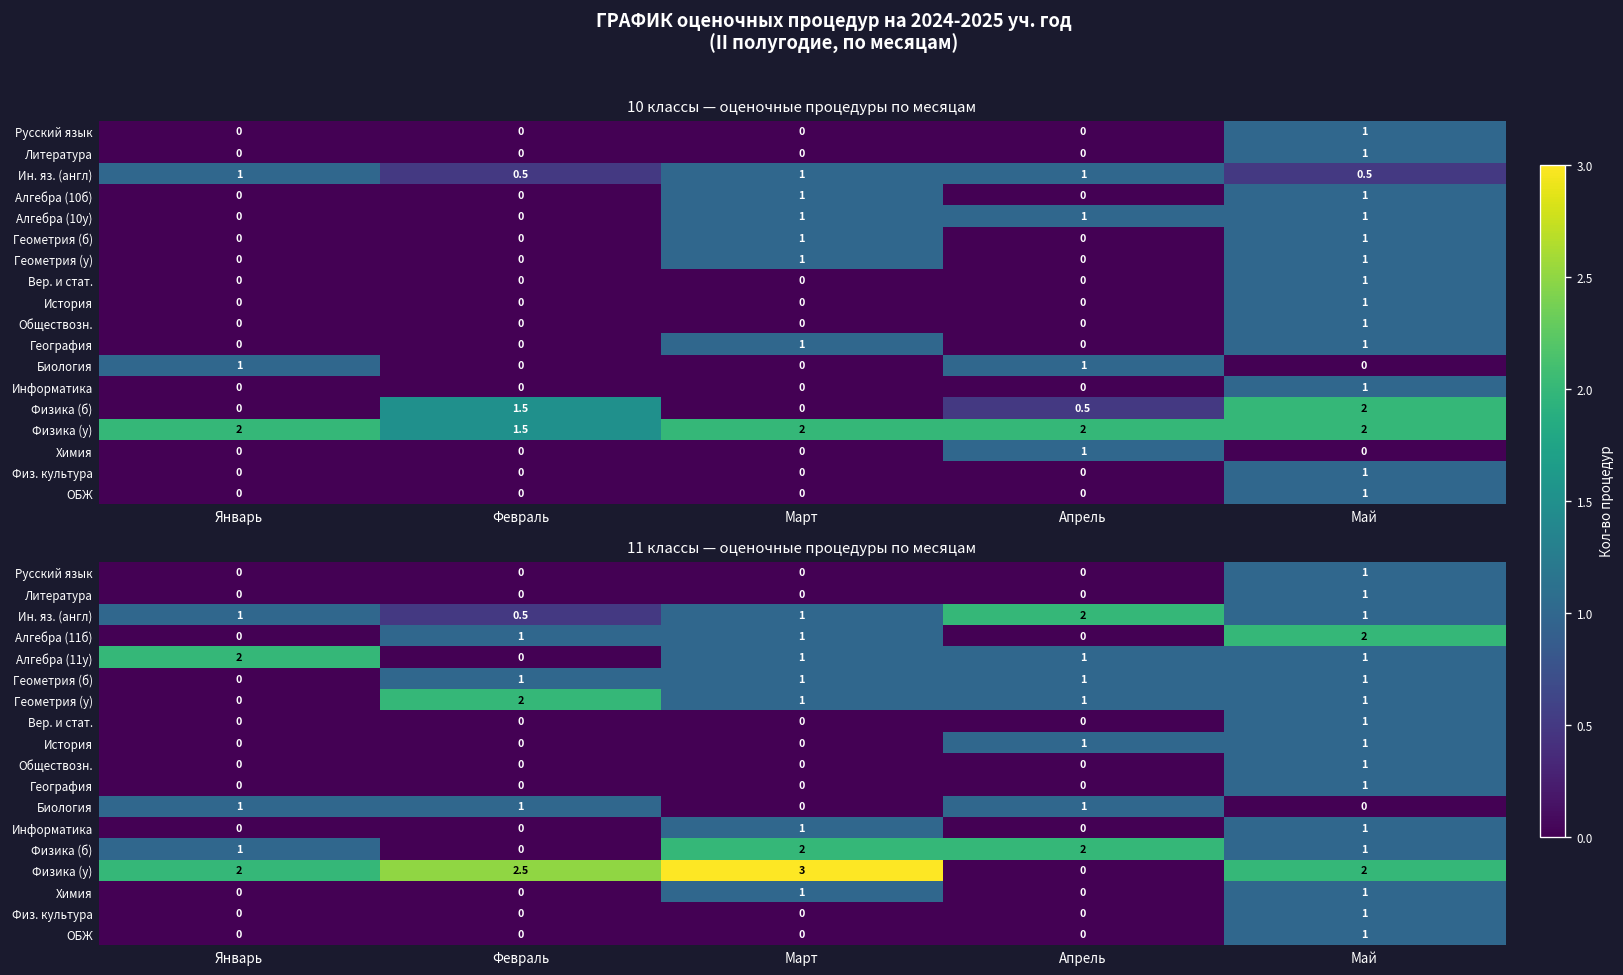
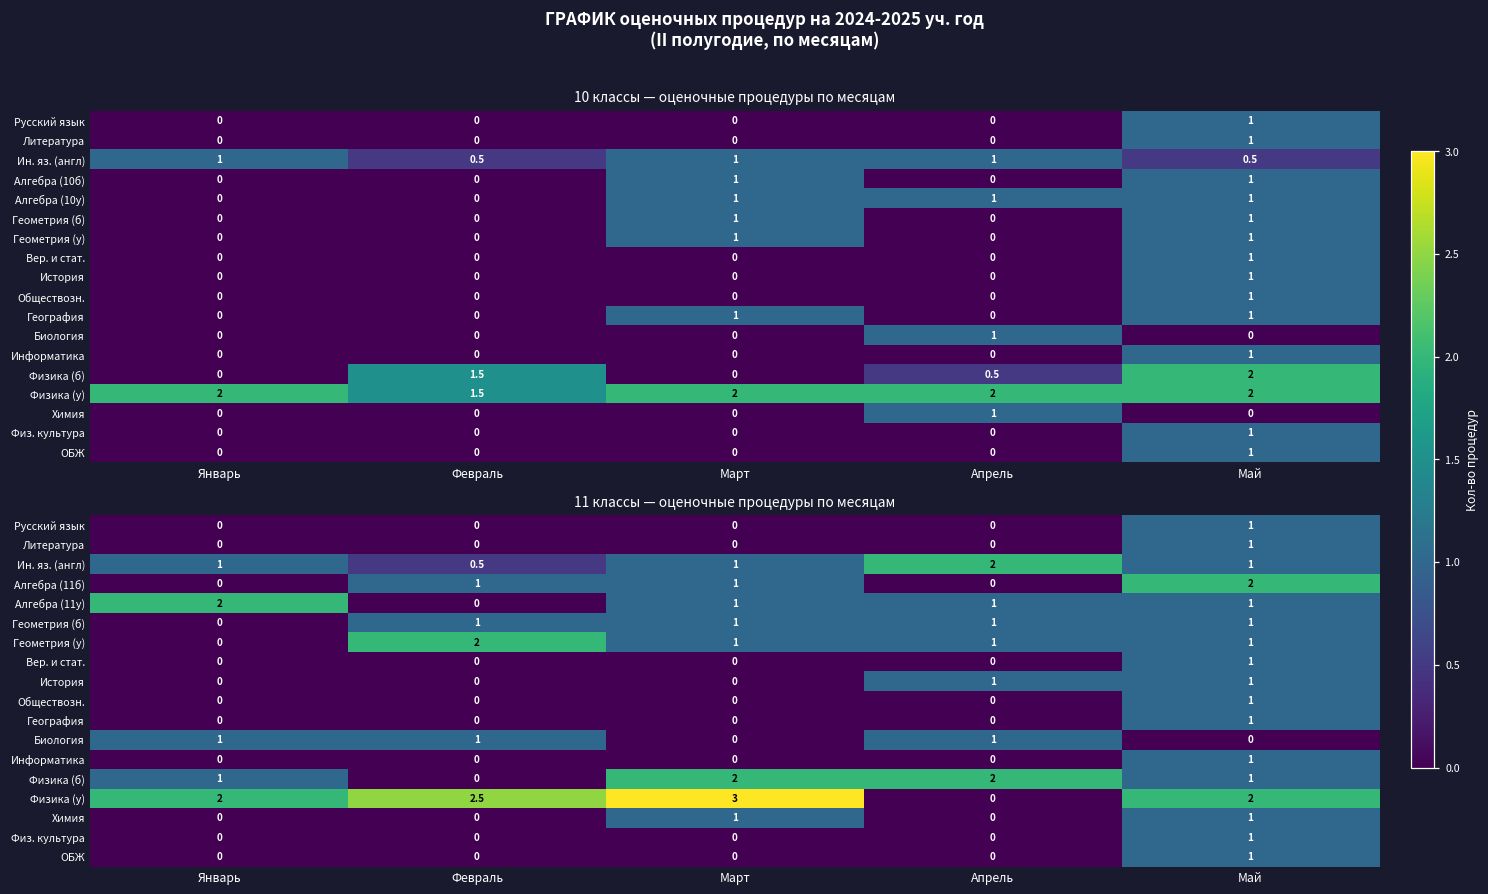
  {
    "10 классы — оценочные процедуры по месяцам": {
      "Русский язык": {
        "Январь": 0,
        "Февраль": 0,
        "Март": 0,
        "Апрель": 0,
        "Май": 1
      },
      "Литература": {
        "Январь": 0,
        "Февраль": 0,
        "Март": 0,
        "Апрель": 0,
        "Май": 1
      },
      "Ин. яз. (англ)": {
        "Январь": 1,
        "Февраль": 0.5,
        "Март": 1,
        "Апрель": 1,
        "Май": 0.5
      },
      "Алгебра (10б)": {
        "Январь": 0,
        "Февраль": 0,
        "Март": 1,
        "Апрель": 0,
        "Май": 1
      },
      "Алгебра (10у)": {
        "Январь": 0,
        "Февраль": 0,
        "Март": 1,
        "Апрель": 1,
        "Май": 1
      },
      "Геометрия (б)": {
        "Январь": 0,
        "Февраль": 0,
        "Март": 1,
        "Апрель": 0,
        "Май": 1
      },
      "Геометрия (у)": {
        "Январь": 0,
        "Февраль": 0,
        "Март": 1,
        "Апрель": 0,
        "Май": 1
      },
      "Вер. и стат.": {
        "Январь": 0,
        "Февраль": 0,
        "Март": 0,
        "Апрель": 0,
        "Май": 1
      },
      "История": {
        "Январь": 0,
        "Февраль": 0,
        "Март": 0,
        "Апрель": 0,
        "Май": 1
      },
      "Обществозн.": {
        "Январь": 0,
        "Февраль": 0,
        "Март": 0,
        "Апрель": 0,
        "Май": 1
      },
      "География": {
        "Январь": 0,
        "Февраль": 0,
        "Март": 1,
        "Апрель": 0,
        "Май": 1
      },
      "Биология": {
-       "Январь": 1,
+       "Январь": 0,
        "Февраль": 0,
        "Март": 0,
        "Апрель": 1,
        "Май": 0
      },
      "Информатика": {
        "Январь": 0,
        "Февраль": 0,
        "Март": 0,
        "Апрель": 0,
        "Май": 1
      },
      "Физика (б)": {
        "Январь": 0,
        "Февраль": 1.5,
        "Март": 0,
        "Апрель": 0.5,
        "Май": 2
      },
      "Физика (у)": {
        "Январь": 2,
        "Февраль": 1.5,
        "Март": 2,
        "Апрель": 2,
        "Май": 2
      },
      "Химия": {
        "Январь": 0,
        "Февраль": 0,
        "Март": 0,
        "Апрель": 1,
        "Май": 0
      },
      "Физ. культура": {
        "Январь": 0,
        "Февраль": 0,
        "Март": 0,
        "Апрель": 0,
        "Май": 1
      },
      "ОБЖ": {
        "Январь": 0,
        "Февраль": 0,
        "Март": 0,
        "Апрель": 0,
        "Май": 1
      }
    },
    "11 классы — оценочные процедуры по месяцам": {
      "Русский язык": {
        "Январь": 0,
        "Февраль": 0,
        "Март": 0,
        "Апрель": 0,
        "Май": 1
      },
      "Литература": {
        "Январь": 0,
        "Февраль": 0,
        "Март": 0,
        "Апрель": 0,
        "Май": 1
      },
      "Ин. яз. (англ)": {
        "Январь": 1,
        "Февраль": 0.5,
        "Март": 1,
        "Апрель": 2,
        "Май": 1
      },
      "Алгебра (11б)": {
        "Январь": 0,
        "Февраль": 1,
        "Март": 1,
        "Апрель": 0,
        "Май": 2
      },
      "Алгебра (11у)": {
        "Январь": 2,
        "Февраль": 0,
        "Март": 1,
        "Апрель": 1,
        "Май": 1
      },
      "Геометрия (б)": {
        "Январь": 0,
        "Февраль": 1,
        "Март": 1,
        "Апрель": 1,
        "Май": 1
      },
      "Геометрия (у)": {
        "Январь": 0,
        "Февраль": 2,
        "Март": 1,
        "Апрель": 1,
        "Май": 1
      },
      "Вер. и стат.": {
        "Январь": 0,
        "Февраль": 0,
        "Март": 0,
        "Апрель": 0,
        "Май": 1
      },
      "История": {
        "Январь": 0,
        "Февраль": 0,
        "Март": 0,
        "Апрель": 1,
        "Май": 1
      },
      "Обществозн.": {
        "Январь": 0,
        "Февраль": 0,
        "Март": 0,
        "Апрель": 0,
        "Май": 1
      },
      "География": {
        "Январь": 0,
        "Февраль": 0,
        "Март": 0,
        "Апрель": 0,
        "Май": 1
      },
      "Биология": {
        "Январь": 1,
        "Февраль": 1,
        "Март": 0,
        "Апрель": 1,
        "Май": 0
      },
      "Информатика": {
        "Январь": 0,
        "Февраль": 0,
-       "Март": 1,
+       "Март": 0,
        "Апрель": 0,
        "Май": 1
      },
      "Физика (б)": {
        "Январь": 1,
        "Февраль": 0,
        "Март": 2,
        "Апрель": 2,
        "Май": 1
      },
      "Физика (у)": {
        "Январь": 2,
        "Февраль": 2.5,
        "Март": 3,
        "Апрель": 0,
        "Май": 2
      },
      "Химия": {
        "Январь": 0,
        "Февраль": 0,
        "Март": 1,
        "Апрель": 0,
        "Май": 1
      },
      "Физ. культура": {
        "Январь": 0,
        "Февраль": 0,
        "Март": 0,
        "Апрель": 0,
        "Май": 1
      },
      "ОБЖ": {
        "Январь": 0,
        "Февраль": 0,
        "Март": 0,
        "Апрель": 0,
        "Май": 1
      }
    }
  }
